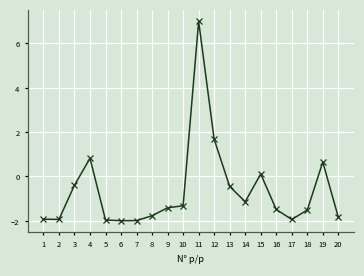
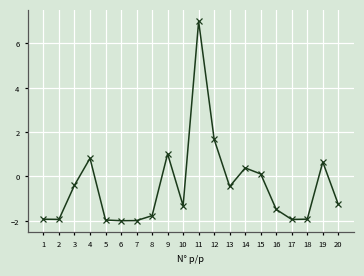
  {
    "1": -1.9,
    "2": -1.9,
    "3": -0.4,
    "4": 0.8,
    "5": -2.0,
    "6": -2.0,
    "7": -2.0,
    "8": -1.8,
-   "9": -1.4,
+   "9": 1.0,
    "10": -1.3,
    "11": 7.0,
    "12": 1.7,
    "13": -0.5,
-   "14": -1.1,
+   "14": 0.4,
    "15": 0.1,
    "16": -1.5,
    "17": -1.9,
-   "18": -1.5,
+   "18": -1.9,
    "19": 0.6,
-   "20": -1.8
+   "20": -1.3
  }
